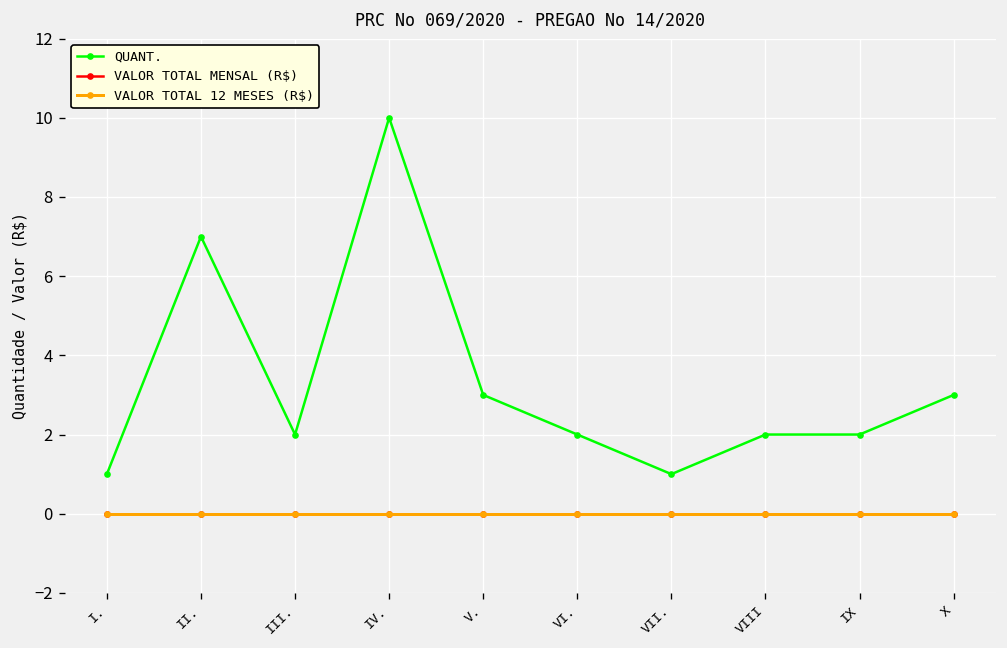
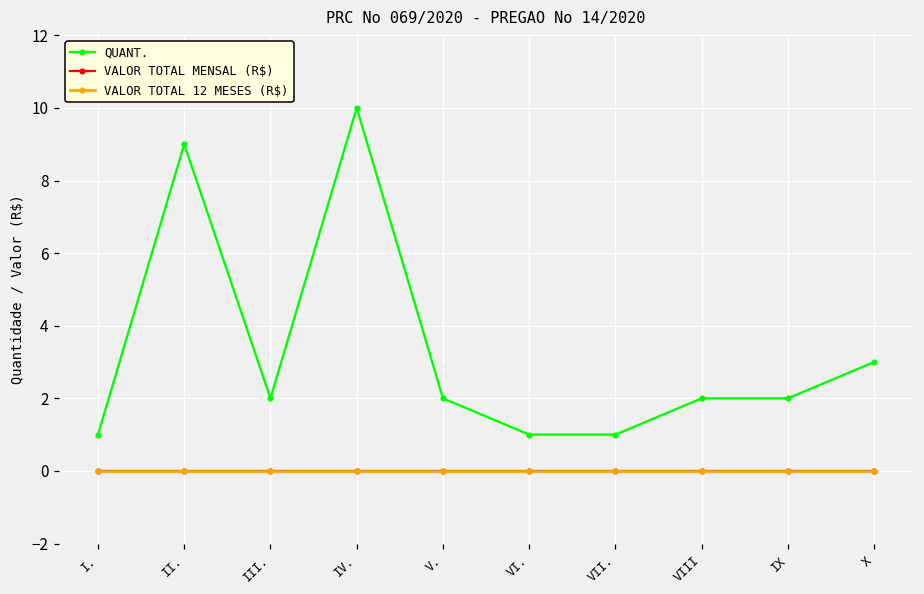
  {
    "QUANT.": {
      "I.": 1,
-     "II.": 7,
+     "II.": 9,
      "III.": 2,
      "IV.": 10,
-     "V.": 3,
-     "VI.": 2,
+     "V.": 2,
+     "VI.": 1,
      "VII.": 1,
      "VIII": 2,
      "IX": 2,
      "X": 3
    },
    "VALOR TOTAL 12 MESES (R$)": {
      "I.": 0,
      "II.": 0,
      "III.": 0,
      "IV.": 0,
      "V.": 0,
      "VI.": 0,
      "VII.": 0,
      "VIII": 0,
      "IX": 0,
      "X": 0
    }
  }
